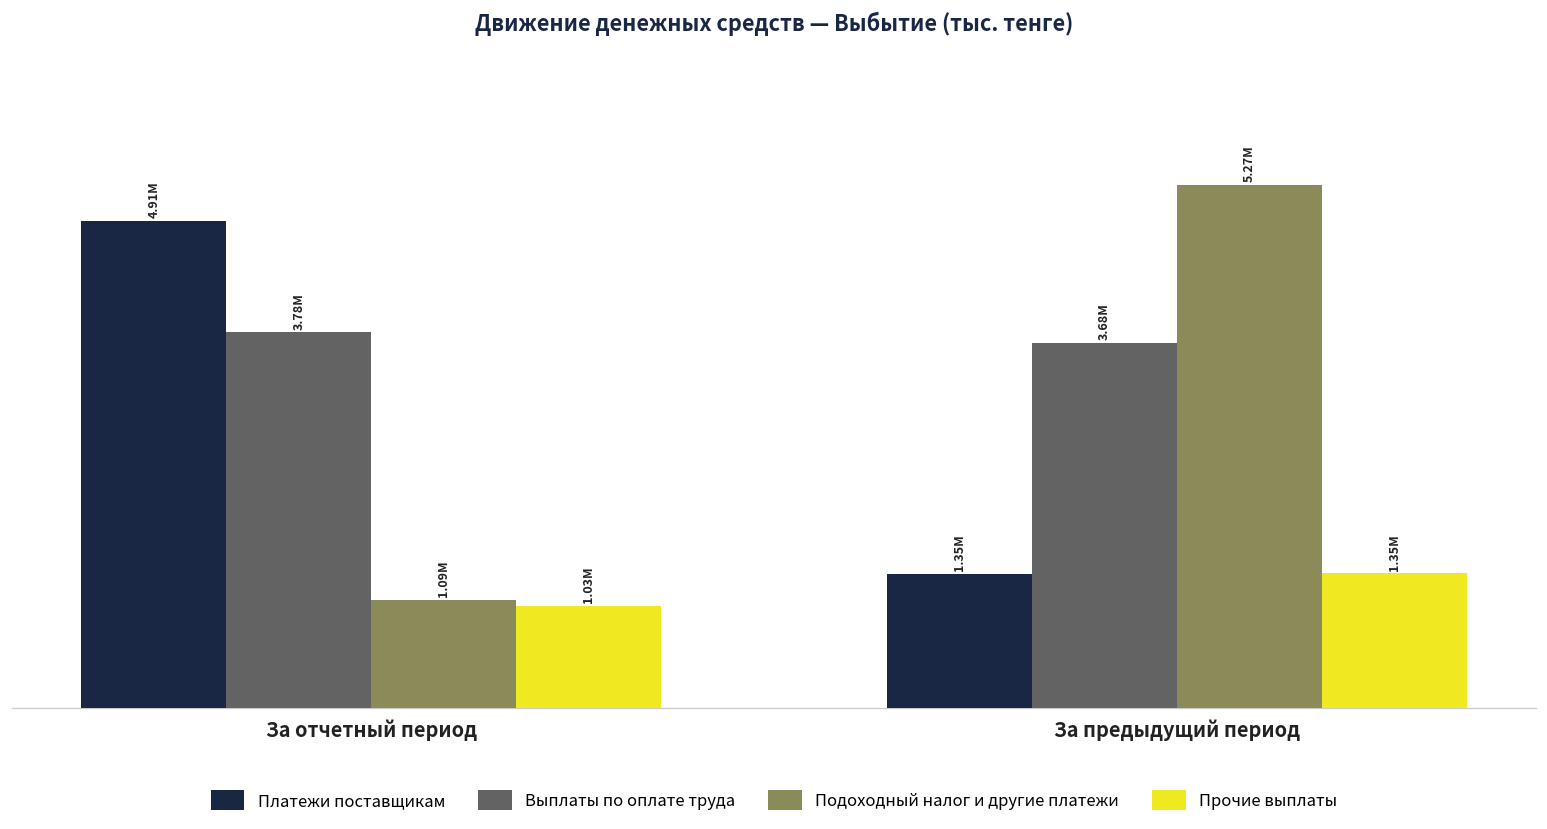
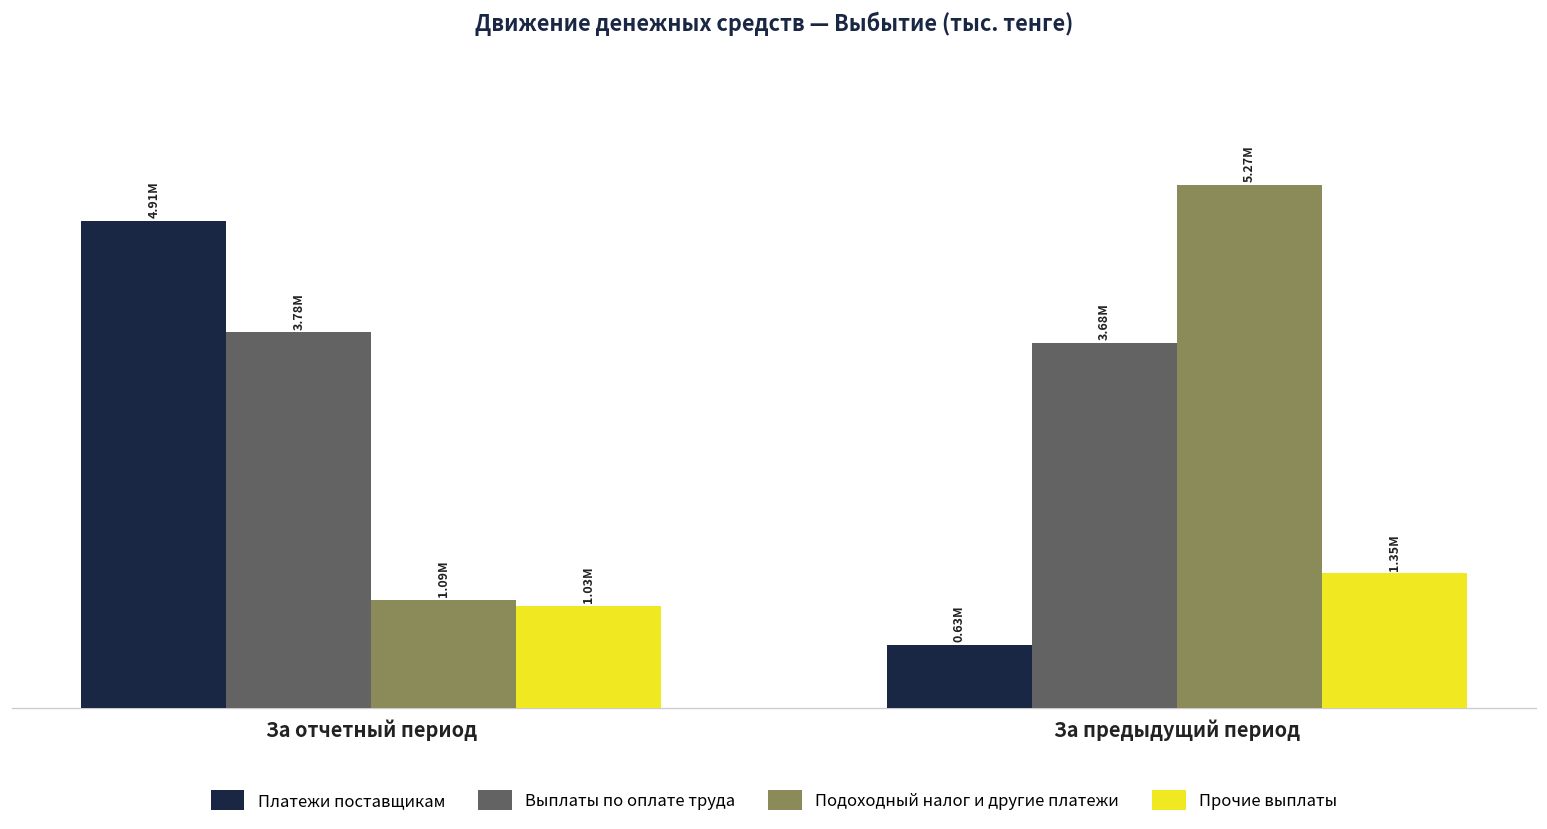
  {
    "Платежи поставщикам": {
      "За отчетный период": "4.91M",
-     "За предыдущий период": "1.35M"
+     "За предыдущий период": "0.63M"
    },
    "Прочие выплаты": {
      "За отчетный период": "1.03M",
      "За предыдущий период": "1.35M"
    }
  }
